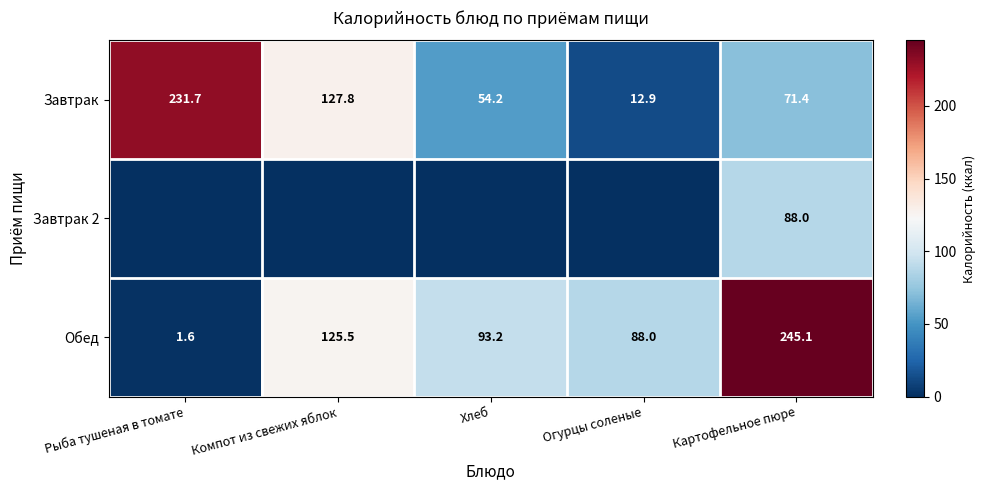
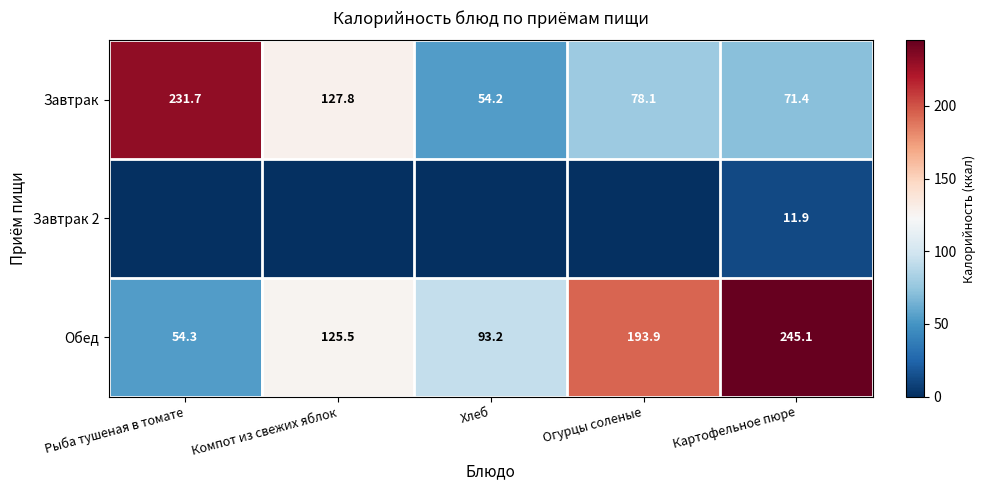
  {
    "Завтрак": {
      "Рыба тушеная в томате": 231.7,
      "Компот из свежих яблок": 127.8,
      "Хлеб": 54.2,
-     "Огурцы соленые": 12.9,
+     "Огурцы соленые": 78.1,
      "Картофельное пюре": 71.4
    },
    "Завтрак 2": {
-     "Картофельное пюре": 88.0
+     "Картофельное пюре": 11.9
    },
    "Обед": {
-     "Рыба тушеная в томате": 1.6,
+     "Рыба тушеная в томате": 54.3,
      "Компот из свежих яблок": 125.5,
      "Хлеб": 93.2,
-     "Огурцы соленые": 88.0,
+     "Огурцы соленые": 193.9,
      "Картофельное пюре": 245.1
    }
  }
